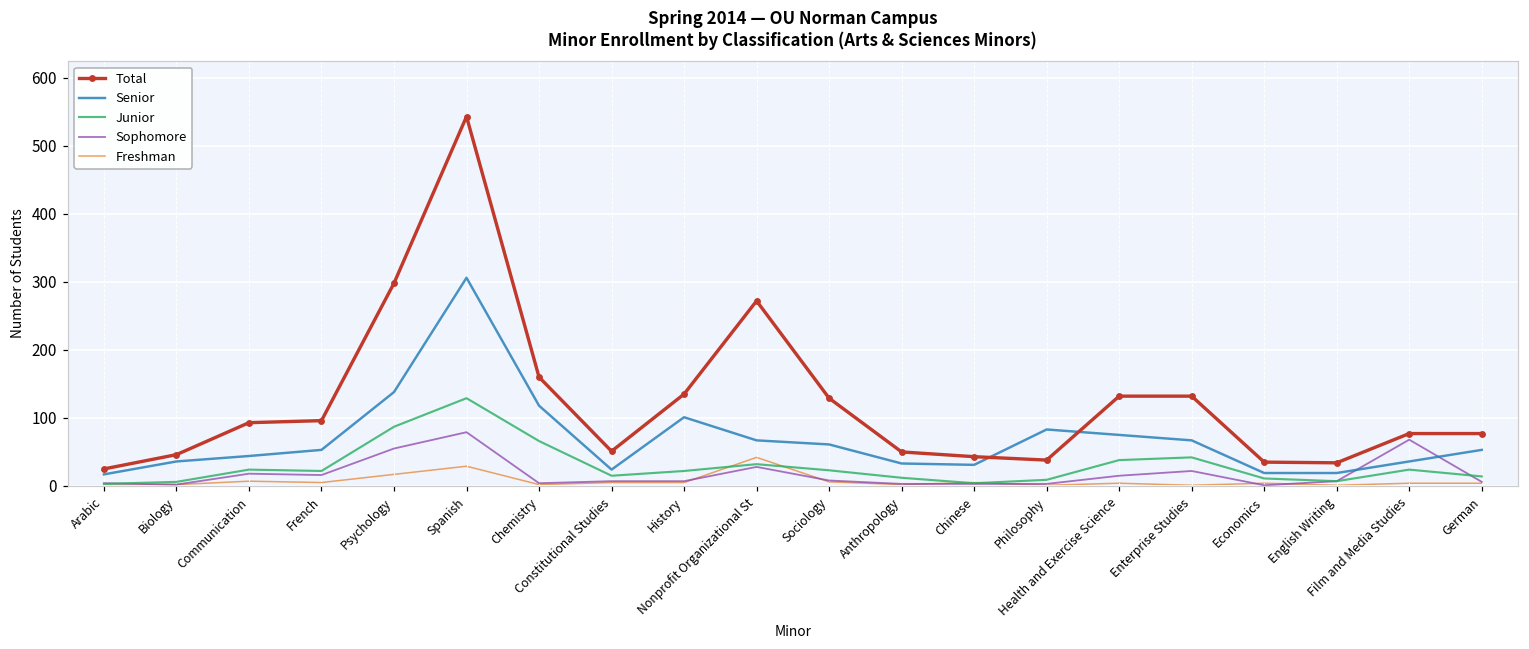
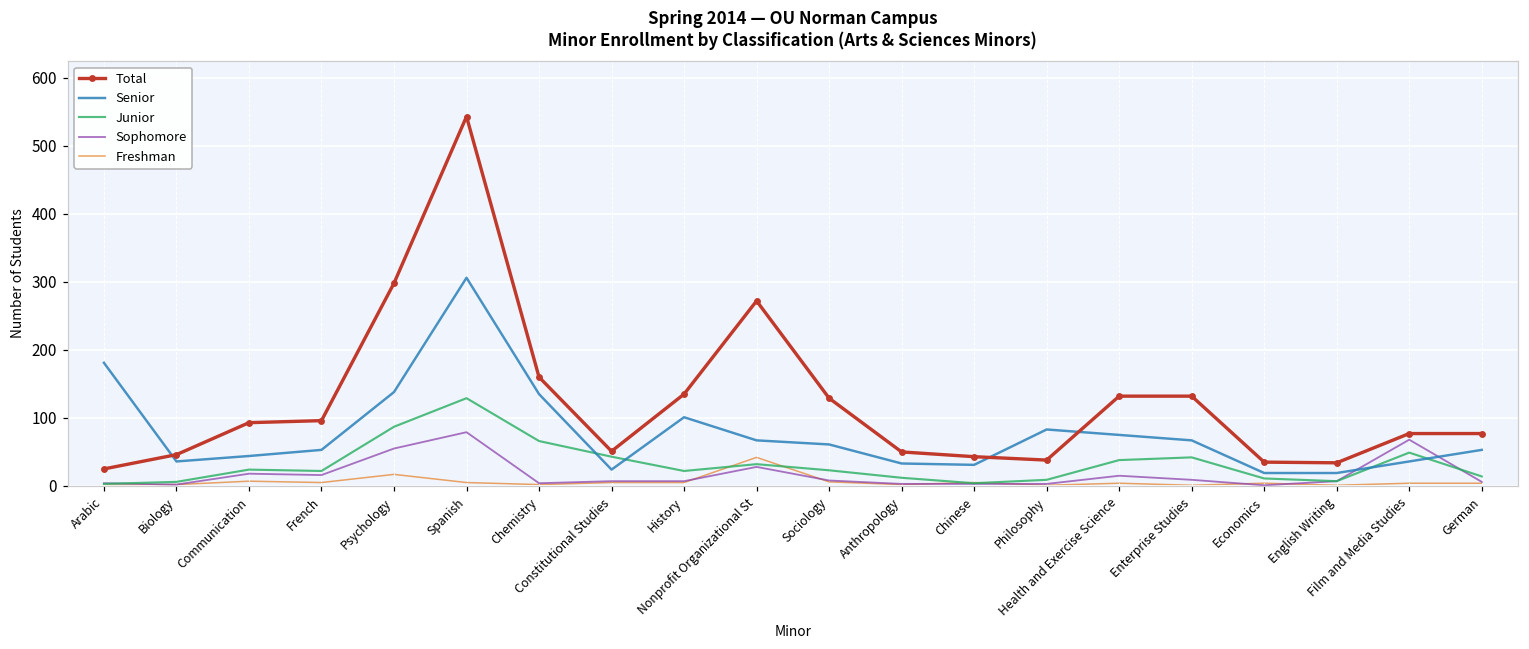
  {
    "Total": {
      "Arabic": 30,
      "Biology": 50,
      "Communication": 90,
      "French": 100,
      "Psychology": 300,
      "Spanish": 540,
      "Chemistry": 160,
      "Constitutional Studies": 50,
      "History": 140,
      "Nonprofit Organizational St": 270,
      "Sociology": 130,
      "Anthropology": 50,
      "Chinese": 40,
      "Philosophy": 40,
      "Health and Exercise Science": 130,
      "Enterprise Studies": 130,
      "Economics": 40,
      "English Writing": 30,
      "Film and Media Studies": 80,
      "German": 80
    },
    "Senior": {
-     "Arabic": 20,
+     "Arabic": 180,
      "Biology": 40,
      "Communication": 40,
      "French": 50,
      "Psychology": 140,
      "Spanish": 310,
-     "Chemistry": 120,
+     "Chemistry": 140,
      "Constitutional Studies": 20,
      "History": 100,
      "Nonprofit Organizational St": 70,
      "Sociology": 60,
      "Anthropology": 30,
      "Chinese": 30,
      "Philosophy": 80,
      "Health and Exercise Science": 80,
      "Enterprise Studies": 70,
      "Economics": 20,
      "English Writing": 20,
      "Film and Media Studies": 40,
      "German": 50
    },
    "Junior": {
      "Communication": 20,
      "French": 20,
      "Psychology": 90,
      "Spanish": 130,
      "Chemistry": 70,
-     "Constitutional Studies": 20,
+     "Constitutional Studies": 40,
      "History": 20,
      "Sociology": 20,
      "Anthropology": 10,
      "Philosophy": 10,
      "Health and Exercise Science": 40,
      "Enterprise Studies": 40,
      "Economics": 10,
-     "Film and Media Studies": 20,
+     "Film and Media Studies": 50,
      "German": 10
    },
    "Sophomore": {
      "Communication": 20,
      "French": 20,
      "Psychology": 60,
      "Spanish": 80,
      "Health and Exercise Science": 20,
-     "Enterprise Studies": 20,
+     "Enterprise Studies": 10,
      "Film and Media Studies": 70
    },
    "Freshman": {
      "Communication": 10,
      "French": 10,
      "Psychology": 20,
-     "Spanish": 30,
+     "Spanish": 10,
      "Nonprofit Organizational St": 40,
      "Health and Exercise Science": 0,
      "Enterprise Studies": 0,
      "English Writing": 0,
      "Film and Media Studies": 0
    }
  }
